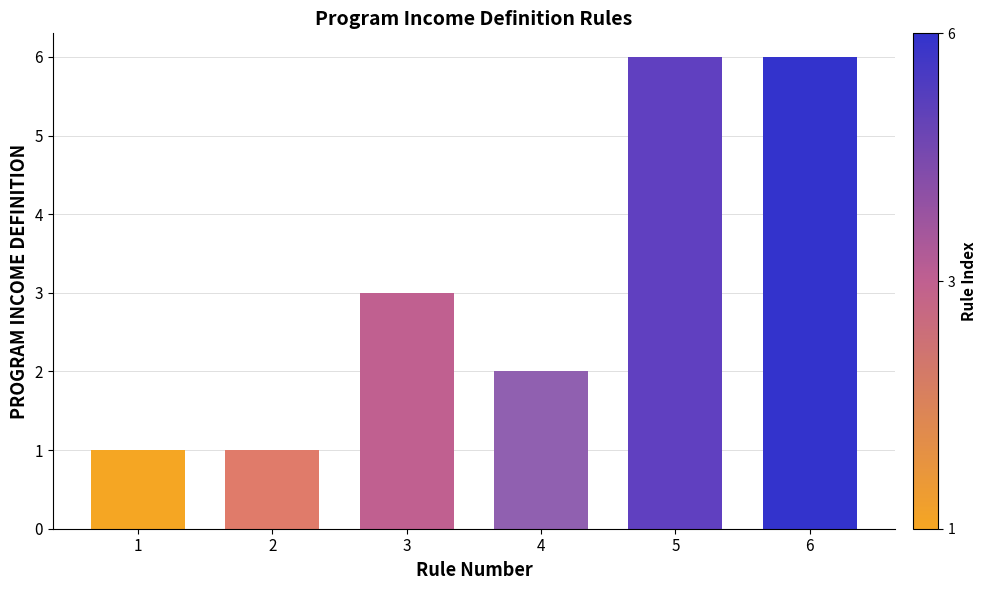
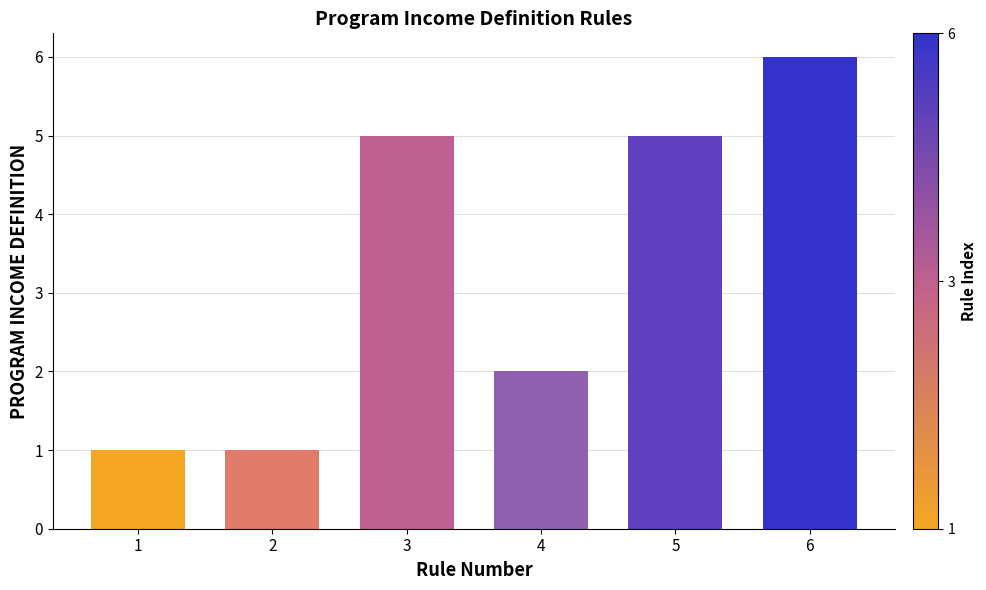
  {
    "1": 1,
    "2": 1,
-   "3": 3,
+   "3": 5,
    "4": 2,
-   "5": 6,
+   "5": 5,
    "6": 6
  }
